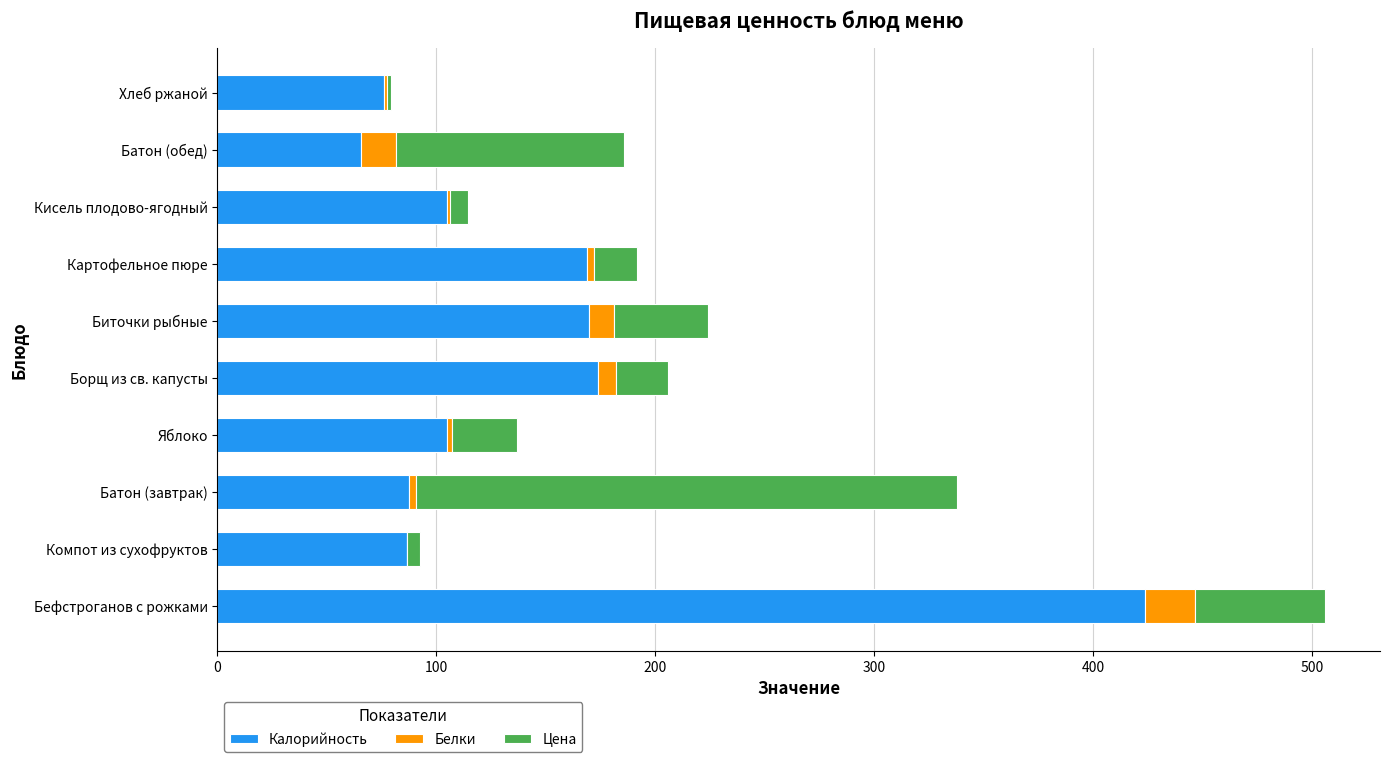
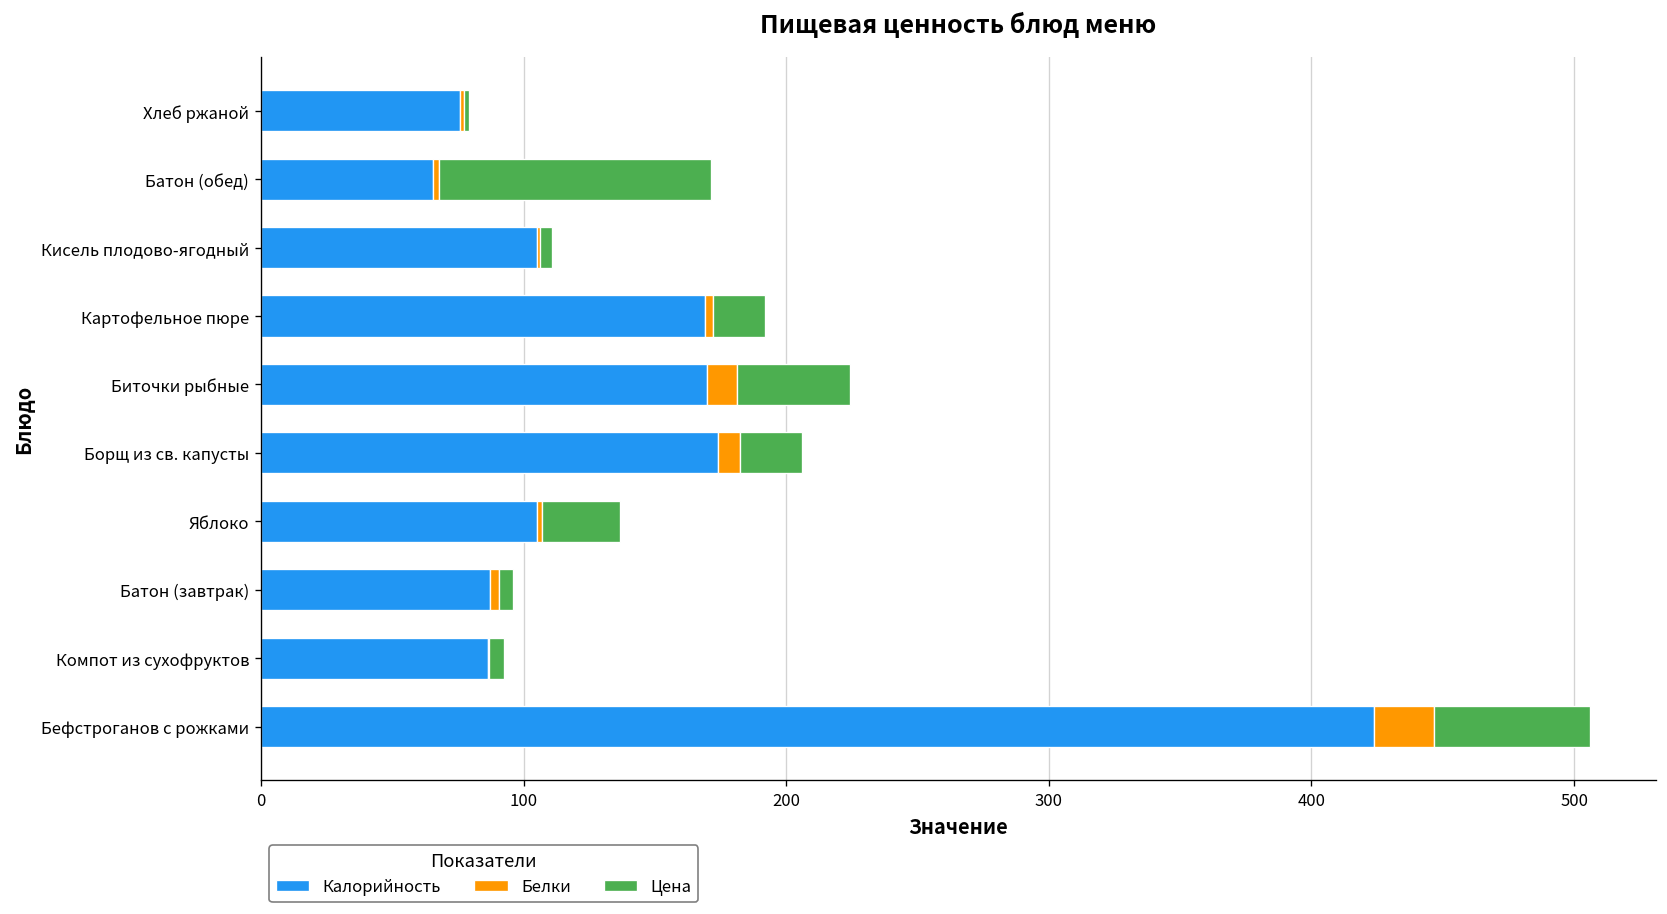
  {
    "Калорийность": {
      "Хлеб ржаной": 76,
      "Батон (обед)": 65,
      "Кисель плодово-ягодный": 105,
      "Картофельное пюре": 169,
      "Биточки рыбные": 170,
      "Борщ из св. капусты": 174,
      "Яблоко": 105,
      "Батон (завтрак)": 87,
      "Компот из сухофруктов": 86,
      "Бефстроганов с рожками": 424
    },
    "Белки": {
      "Хлеб ржаной": 1,
-     "Батон (обед)": 16,
+     "Батон (обед)": 2,
      "Кисель плодово-ягодный": 1,
      "Картофельное пюре": 3,
      "Биточки рыбные": 12,
      "Борщ из св. капусты": 8,
      "Яблоко": 2,
      "Батон (завтрак)": 3,
      "Бефстроганов с рожками": 23
    },
    "Цена": {
      "Хлеб ржаной": 2,
      "Батон (обед)": 104,
-     "Кисель плодово-ягодный": 8,
+     "Кисель плодово-ягодный": 4,
      "Картофельное пюре": 20,
      "Биточки рыбные": 43,
      "Борщ из св. капусты": 24,
      "Яблоко": 30,
-     "Батон (завтрак)": 248,
+     "Батон (завтрак)": 5,
      "Компот из сухофруктов": 6,
      "Бефстроганов с рожками": 59
    }
  }
